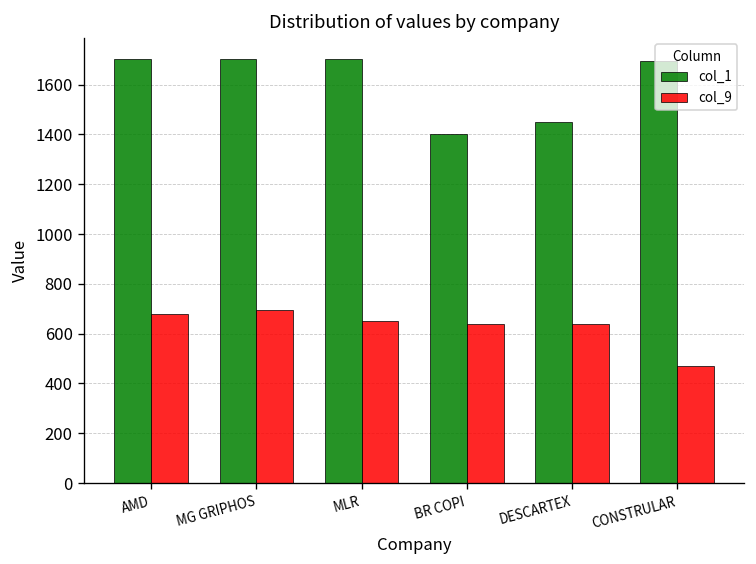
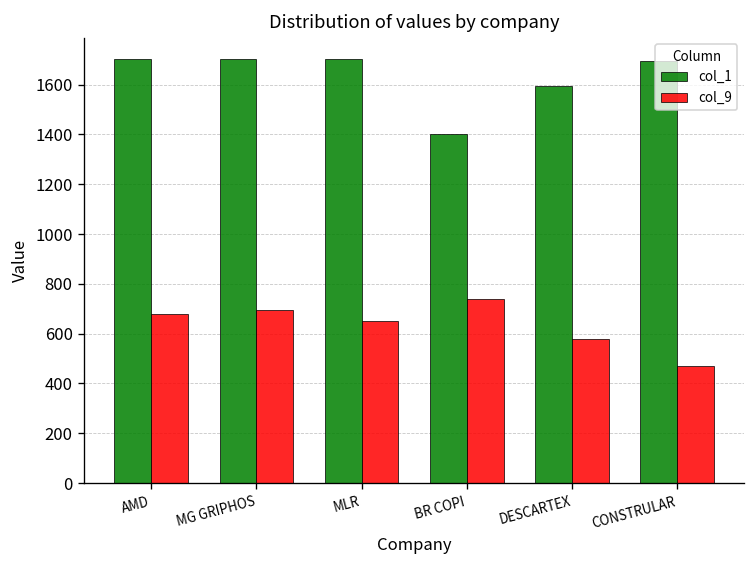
  {
    "col_1": {
      "AMD": 1700,
      "MG GRIPHOS": 1700,
      "MLR": 1700,
      "BR COPI": 1400,
-     "DESCARTEX": 1450
+     "DESCARTEX": 1590
    },
    "col_9": {
      "AMD": 680,
      "MG GRIPHOS": 690,
      "MLR": 650,
-     "BR COPI": 640,
-     "DESCARTEX": 640,
+     "BR COPI": 740,
+     "DESCARTEX": 580,
      "CONSTRULAR": 470
    }
  }
